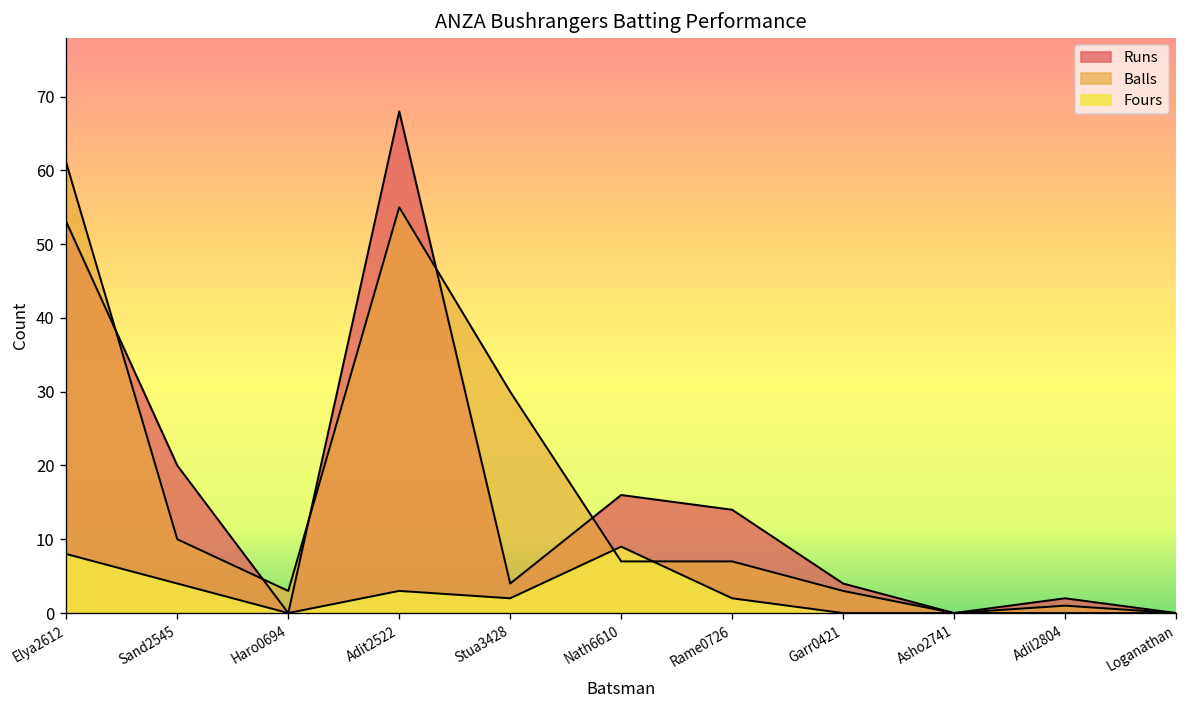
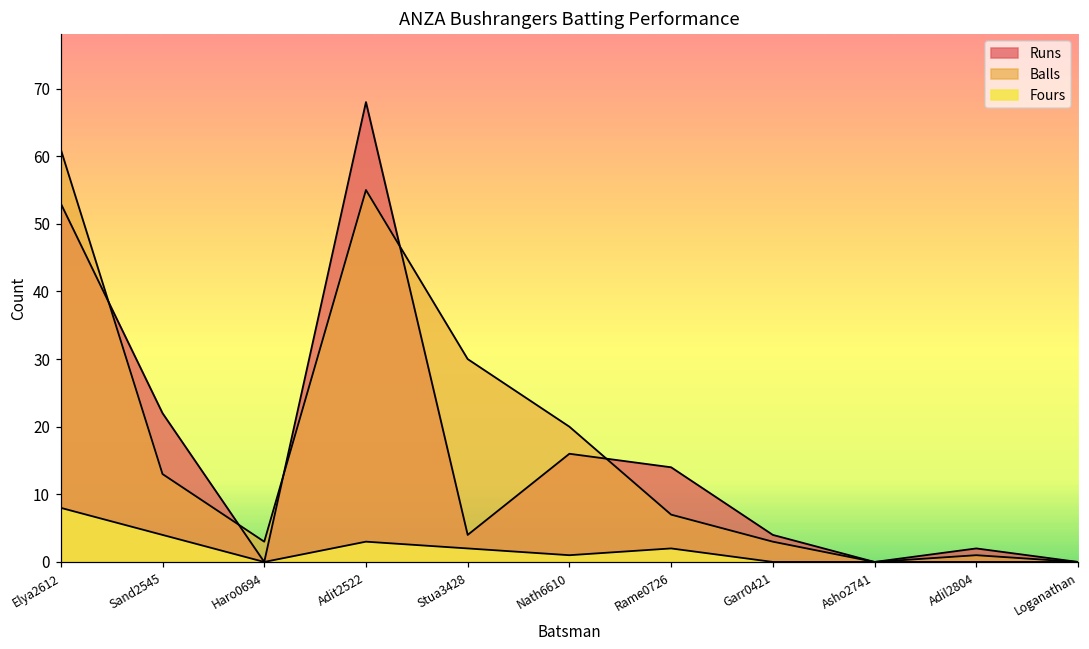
  {
    "Runs": {
      "Elya2612": 53,
-     "Sand2545": 20,
+     "Sand2545": 22,
      "Adit2522": 68,
      "Stua3428": 4,
      "Nath6610": 16,
      "Rame0726": 14,
      "Garr0421": 4,
      "Adil2804": 2
    },
    "Balls": {
      "Elya2612": 61,
-     "Sand2545": 10,
+     "Sand2545": 13,
      "Haro0694": 3,
      "Adit2522": 55,
      "Stua3428": 30,
-     "Nath6610": 7,
+     "Nath6610": 20,
      "Rame0726": 7,
      "Garr0421": 3,
      "Adil2804": 1
    },
    "Fours": {
      "Elya2612": 8,
      "Sand2545": 4,
      "Adit2522": 3,
      "Stua3428": 2,
-     "Nath6610": 9,
+     "Nath6610": 1,
      "Rame0726": 2,
      "Garr0421": 0,
      "Adil2804": 0
    }
  }
